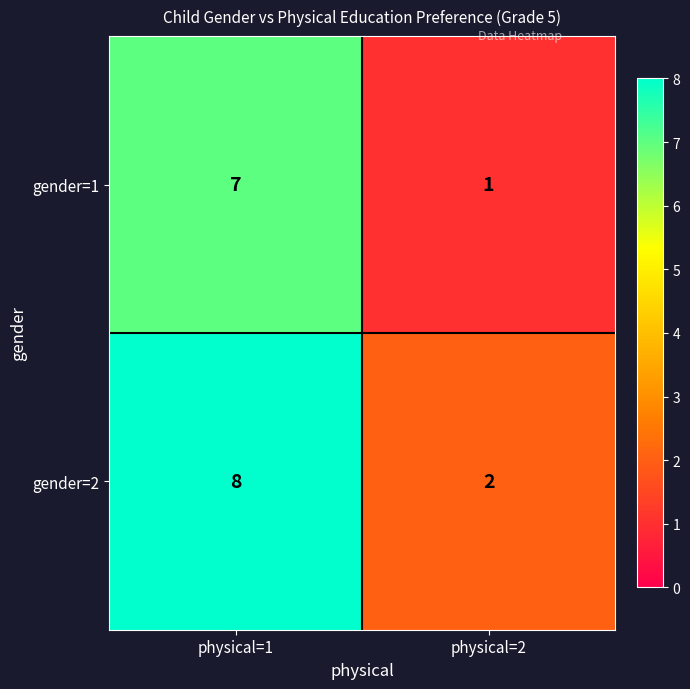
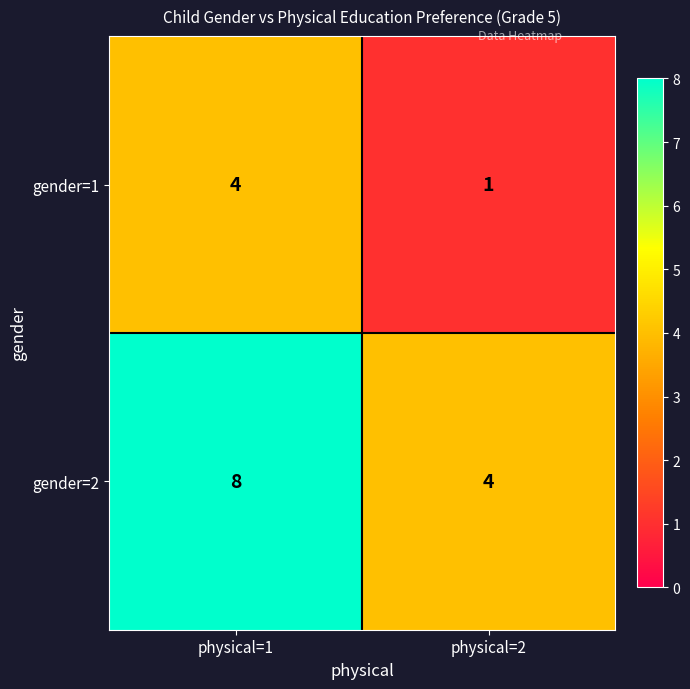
  {
    "gender=1": {
-     "physical=1": 7,
+     "physical=1": 4,
      "physical=2": 1
    },
    "gender=2": {
      "physical=1": 8,
-     "physical=2": 2
+     "physical=2": 4
    }
  }
